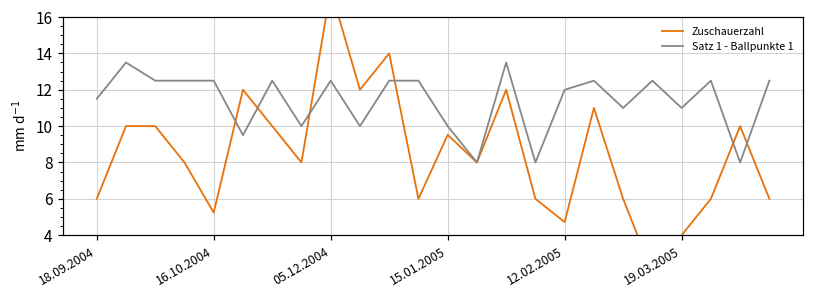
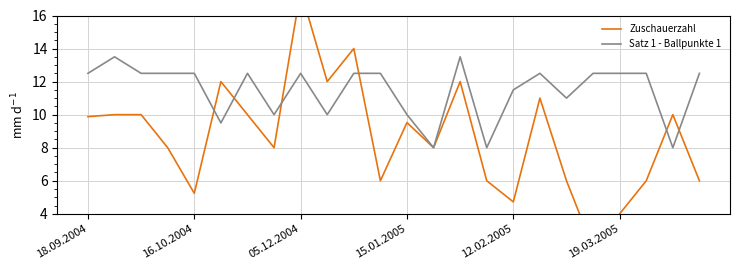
  {
    "Zuschauerzahl": {
-     "18.09.2004": 6.0,
+     "18.09.2004": 9.9,
      "16.10.2004": 5.2,
      "15.01.2005": 9.5,
      "12.02.2005": 4.7,
      "19.03.2005": 4.0
    },
    "Satz 1 - Ballpunkte 1": {
-     "18.09.2004": 11.5,
+     "18.09.2004": 12.5,
      "16.10.2004": 12.5,
      "05.12.2004": 12.5,
      "15.01.2005": 10.0,
-     "12.02.2005": 12.0,
-     "19.03.2005": 11.0
+     "12.02.2005": 11.5,
+     "19.03.2005": 12.5
    }
  }
